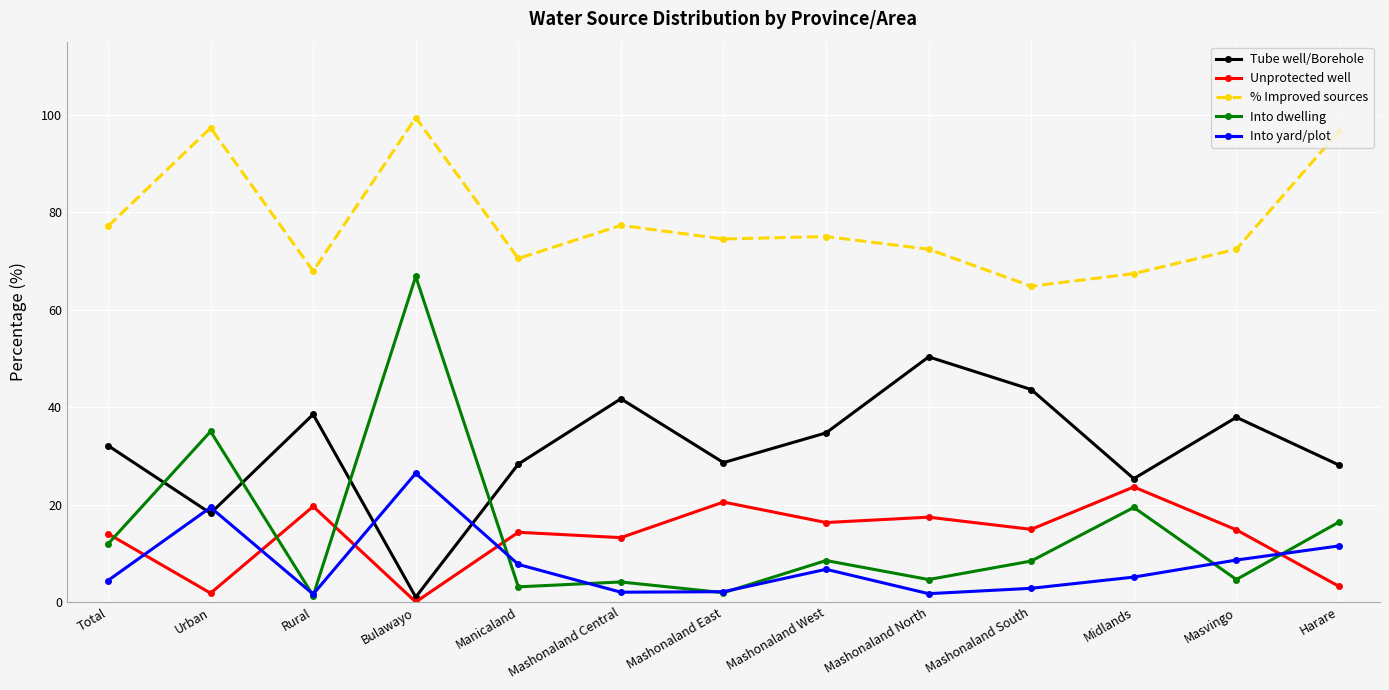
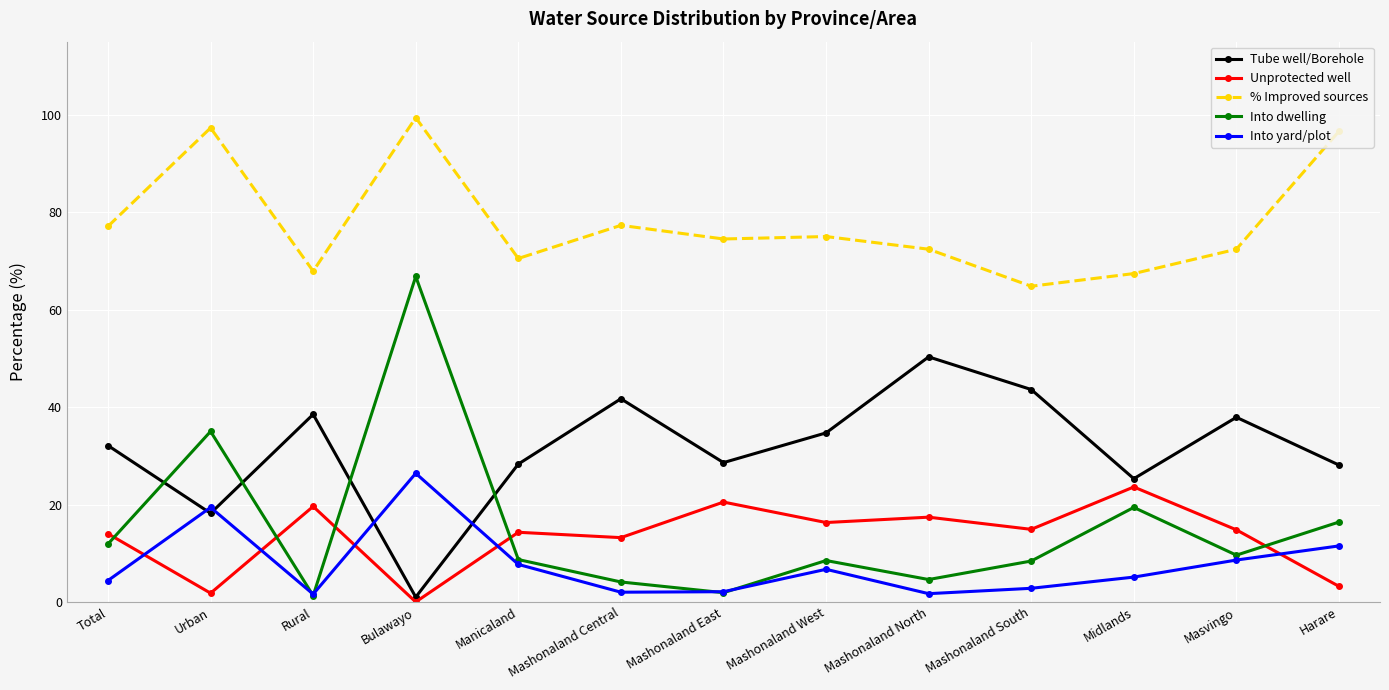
  {
    "Tube well/Borehole": {
      "Total": 32,
      "Urban": 18,
      "Rural": 39,
      "Bulawayo": 1,
      "Manicaland": 28,
      "Mashonaland Central": 42,
      "Mashonaland East": 29,
      "Mashonaland West": 35,
      "Mashonaland North": 50,
      "Mashonaland South": 44,
      "Midlands": 25,
      "Masvingo": 38,
      "Harare": 28
    },
    "Unprotected well": {
      "Total": 14,
      "Urban": 2,
      "Rural": 20,
      "Bulawayo": 0,
      "Manicaland": 14,
      "Mashonaland Central": 13,
      "Mashonaland East": 21,
      "Mashonaland West": 16,
      "Mashonaland North": 17,
      "Mashonaland South": 15,
      "Midlands": 24,
      "Masvingo": 15,
      "Harare": 3
    },
    "% Improved sources": {
      "Total": 77,
      "Urban": 97,
      "Rural": 68,
      "Bulawayo": 99,
      "Manicaland": 71,
      "Mashonaland Central": 77,
      "Mashonaland East": 75,
      "Mashonaland West": 75,
      "Mashonaland North": 72,
      "Mashonaland South": 65,
      "Midlands": 67,
      "Masvingo": 72
    },
    "Into dwelling": {
      "Total": 12,
      "Urban": 35,
      "Bulawayo": 67,
-     "Manicaland": 3,
+     "Manicaland": 9,
      "Mashonaland Central": 4,
      "Mashonaland West": 9,
      "Mashonaland North": 5,
      "Mashonaland South": 8,
      "Midlands": 19,
-     "Masvingo": 5,
+     "Masvingo": 10,
      "Harare": 16
    },
    "Into yard/plot": {
      "Total": 4,
      "Urban": 19,
      "Bulawayo": 26,
      "Manicaland": 8,
      "Mashonaland Central": 2,
      "Mashonaland West": 7,
      "Mashonaland North": 2,
      "Mashonaland South": 3,
      "Midlands": 5,
      "Masvingo": 9,
      "Harare": 12
    }
  }
